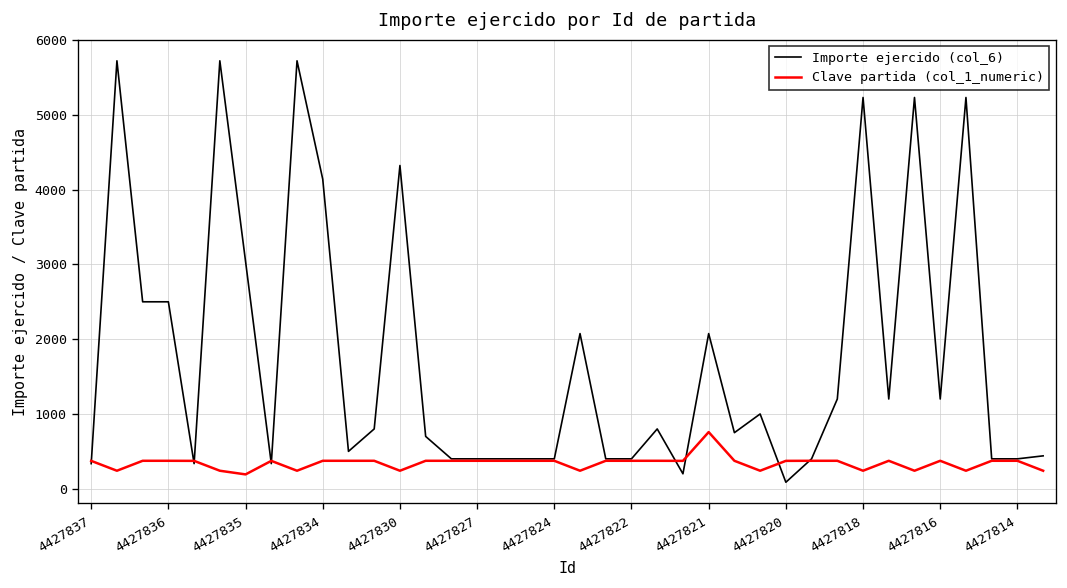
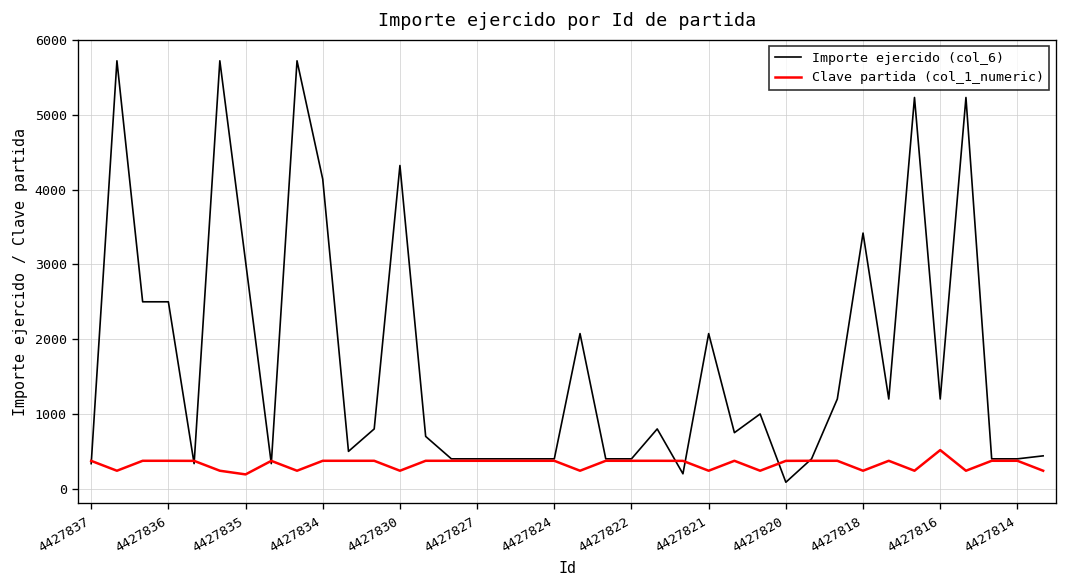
  {
    "Importe ejercido (col_6)": {
      "4427836": 2500,
      "4427835": 3000,
      "4427834": 4100,
      "4427830": 4300,
      "4427821": 2100,
      "4427820": 100,
-     "4427818": 5200,
+     "4427818": 3400,
      "4427816": 1200
    },
    "Clave partida (col_1_numeric)": {
      "4427836": 400,
      "4427835": 200,
      "4427834": 400,
      "4427830": 200,
-     "4427821": 800,
+     "4427821": 200,
      "4427820": 400,
      "4427818": 200,
-     "4427816": 400
+     "4427816": 500
    }
  }
